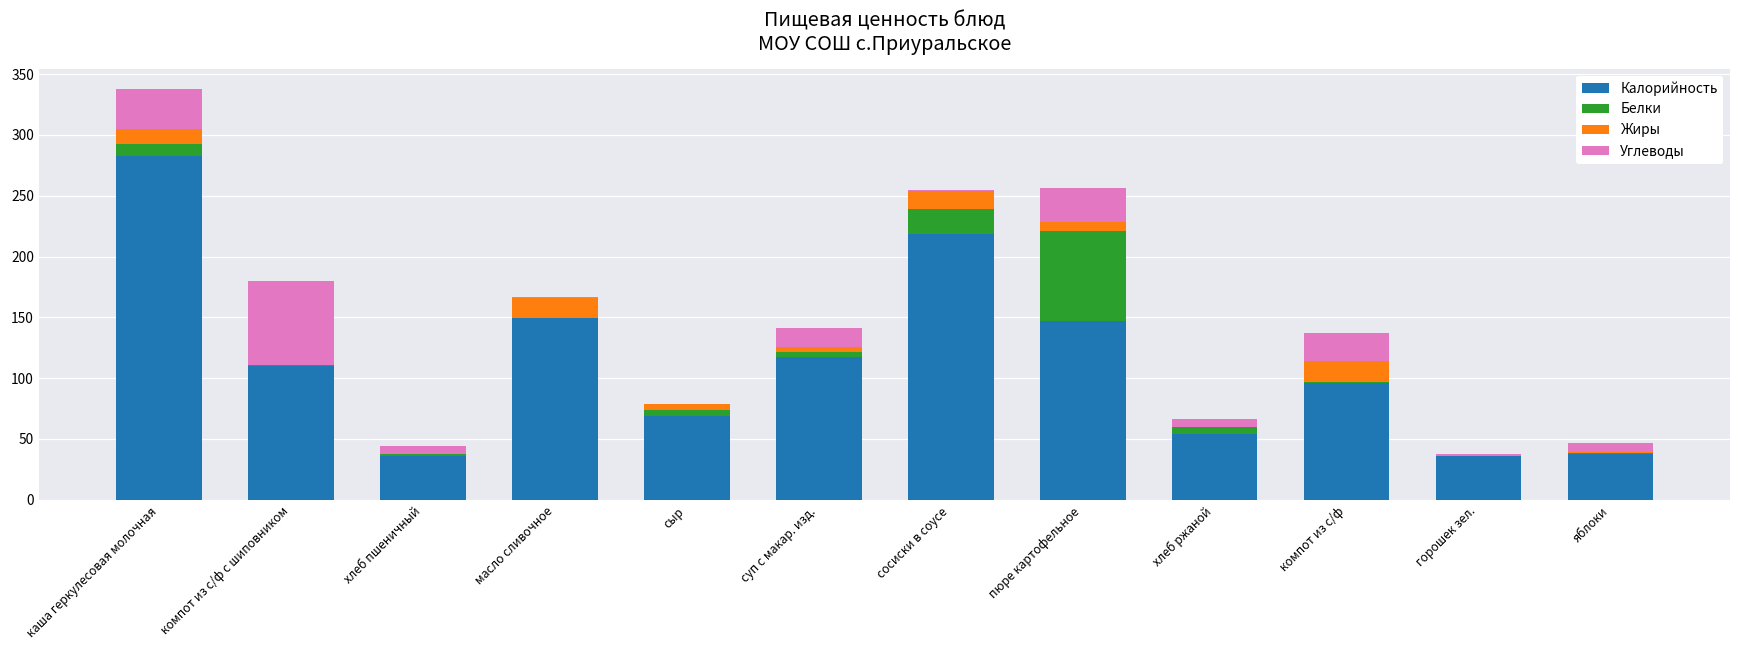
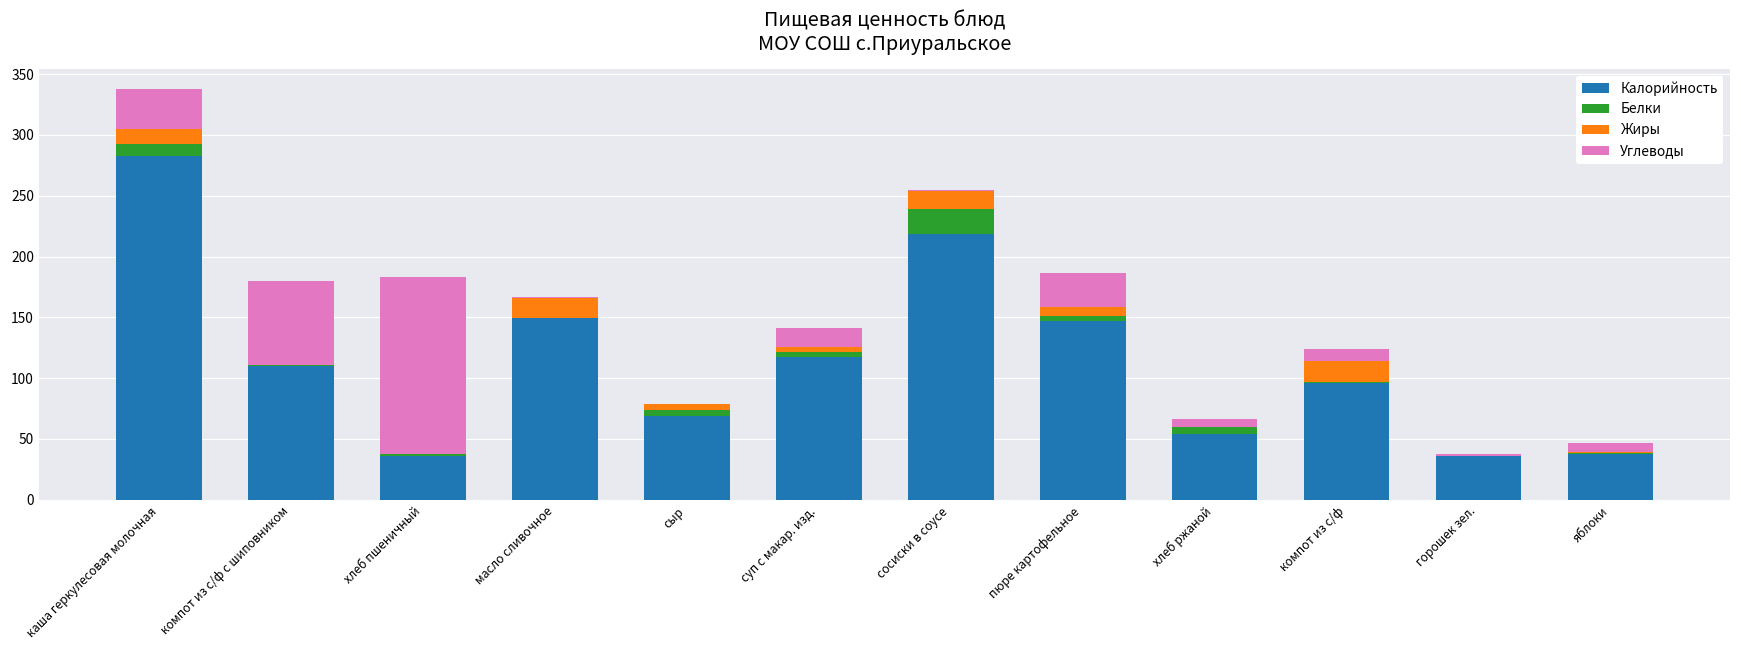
  {
    "Калорийность": {
      "каша геркулесовая молочная": 283,
      "компот из с/ф с шиповником": 110,
      "хлеб пшеничный": 36,
      "масло сливочное": 150,
      "сыр": 69,
      "суп с макар. изд.": 118,
      "сосиски в соусе": 219,
      "пюре картофельное": 147,
      "хлеб ржаной": 54,
      "компот из с/ф": 96,
      "горошек зел.": 36,
      "яблоки": 38
    },
    "Белки": {
      "каша геркулесовая молочная": 9,
      "сыр": 5,
      "суп с макар. изд.": 3,
      "сосиски в соусе": 21,
-     "пюре картофельное": 74,
+     "пюре картофельное": 4,
      "хлеб ржаной": 5
    },
    "Жиры": {
      "каша геркулесовая молочная": 13,
      "компот из с/ф с шиповником": 0,
      "масло сливочное": 17,
      "сыр": 5,
      "суп с макар. изд.": 5,
      "сосиски в соусе": 15,
      "пюре картофельное": 8,
      "компот из с/ф": 17
    },
    "Углеводы": {
      "каша геркулесовая молочная": 33,
      "компот из с/ф с шиповником": 69,
-     "хлеб пшеничный": 7,
+     "хлеб пшеничный": 145,
      "сыр": 0,
      "суп с макар. изд.": 15,
      "пюре картофельное": 28,
      "хлеб ржаной": 6,
-     "компот из с/ф": 23,
+     "компот из с/ф": 11,
      "яблоки": 8
    }
  }
